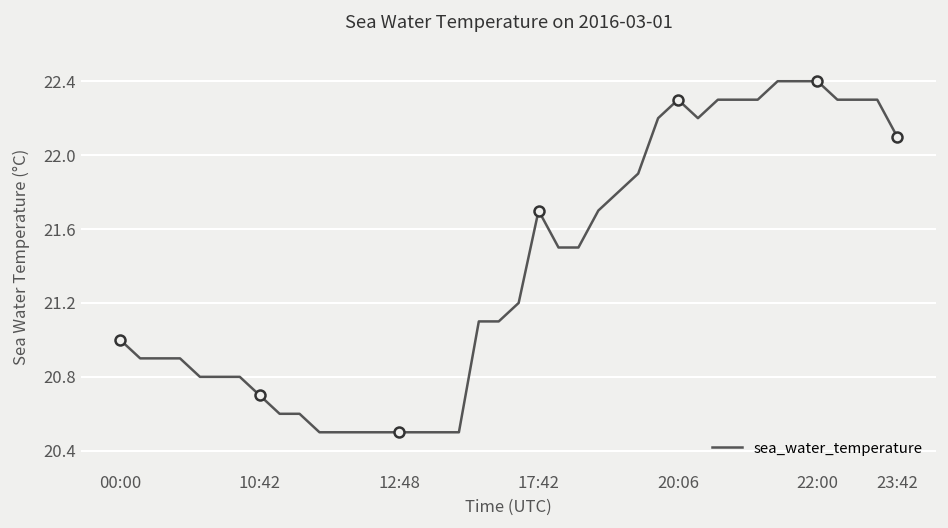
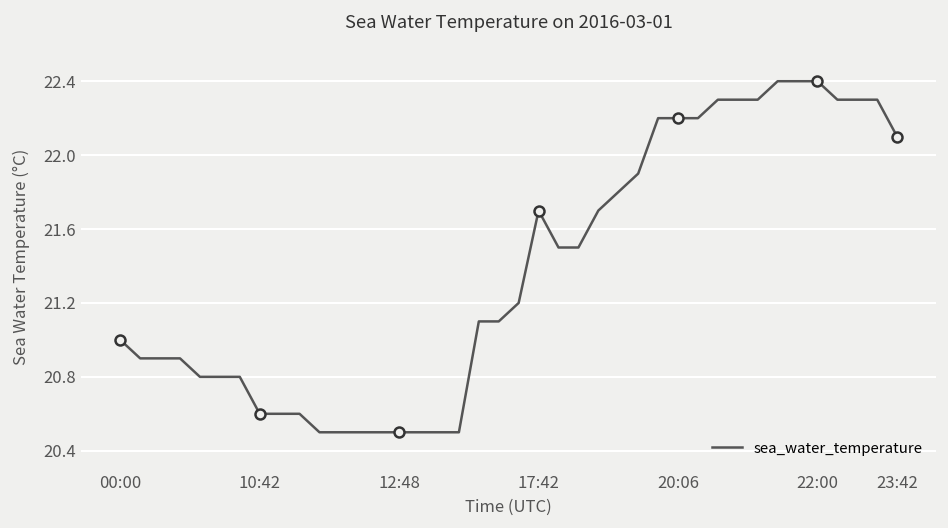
  {
    "sea_water_temperature": {
-     "10:42": 20.7,
-     "20:06": 22.3
+     "10:42": 20.6,
+     "20:06": 22.2
    }
  }
